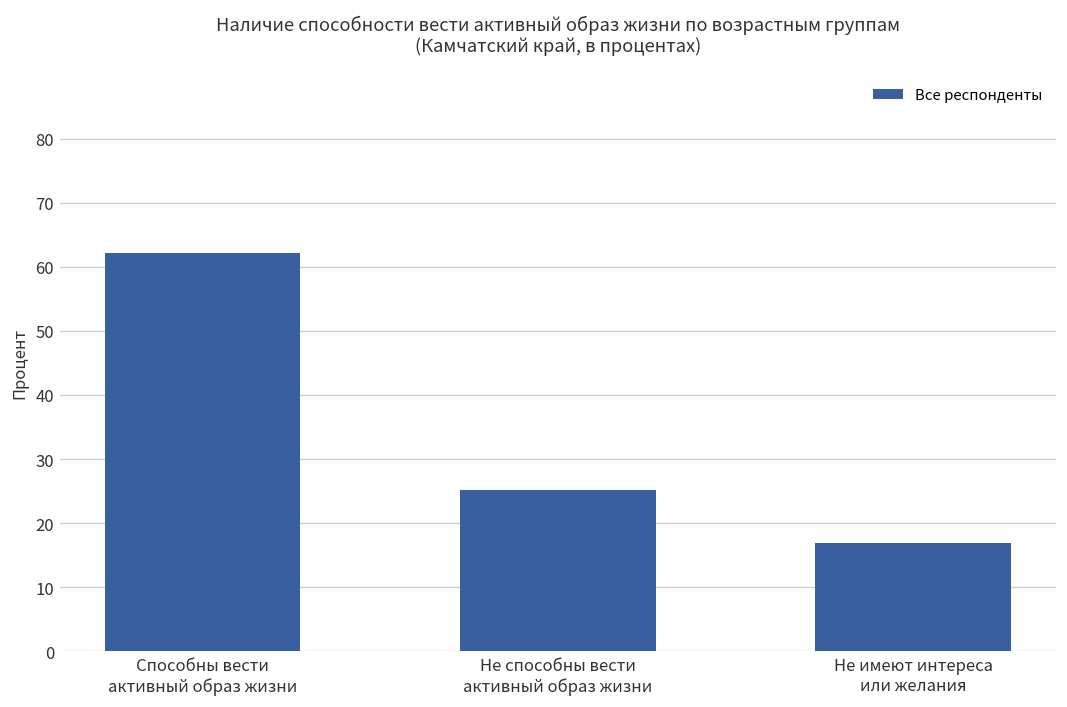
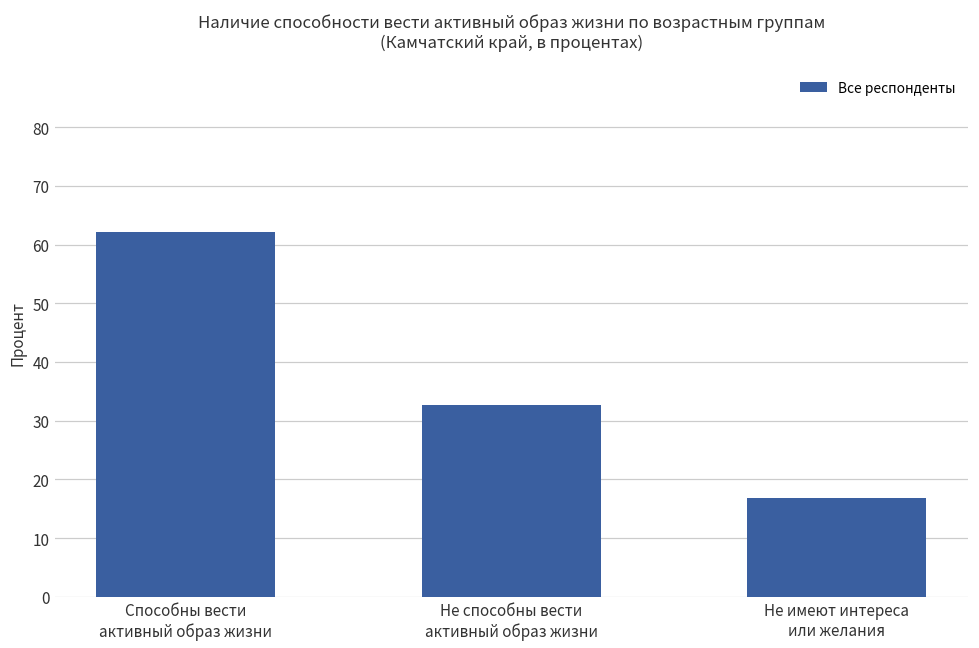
  {
    "Способны вести активный образ жизни": 62,
-   "Не способны вести активный образ жизни": 25,
+   "Не способны вести активный образ жизни": 33,
    "Не имеют интереса или желания": 17
  }
